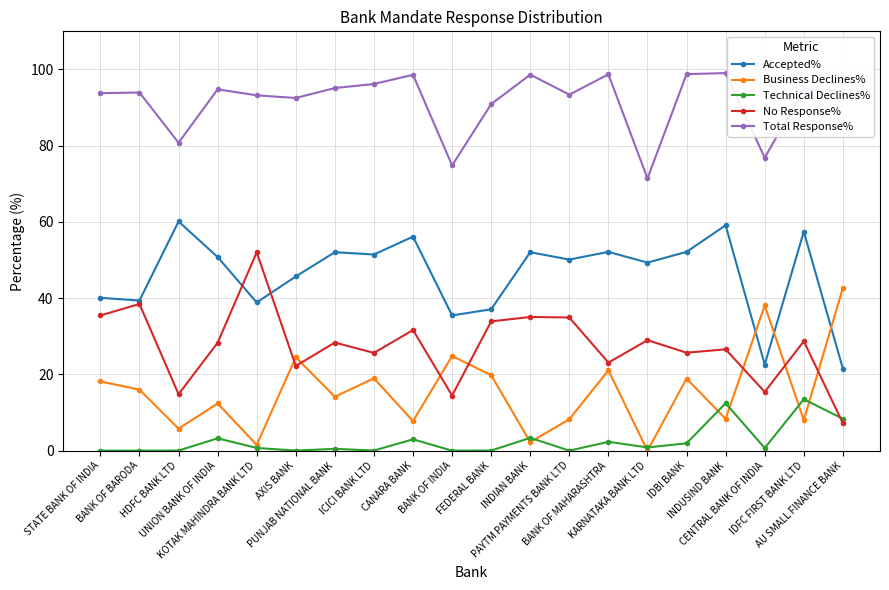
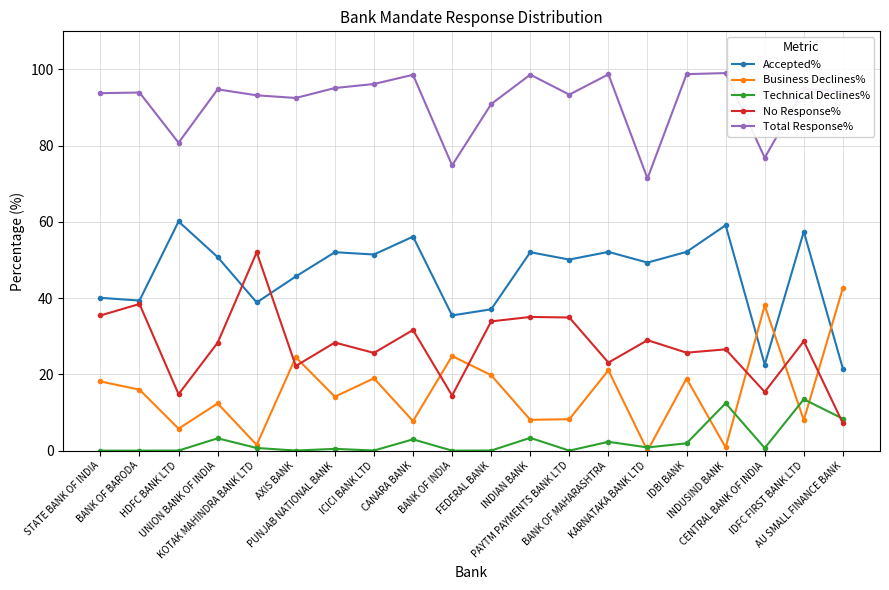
  {
    "Accepted%": {
      "STATE BANK OF INDIA": 40,
      "BANK OF BARODA": 39,
      "HDFC BANK LTD": 60,
      "UNION BANK OF INDIA": 51,
      "KOTAK MAHINDRA BANK LTD": 39,
      "AXIS BANK": 46,
      "PUNJAB NATIONAL BANK": 52,
      "ICICI BANK LTD": 51,
      "CANARA BANK": 56,
      "BANK OF INDIA": 35,
      "FEDERAL BANK": 37,
      "INDIAN BANK": 52,
      "PAYTM PAYMENTS BANK LTD": 50,
      "BANK OF MAHARASHTRA": 52,
      "KARNATAKA BANK LTD": 49,
      "IDBI BANK": 52,
      "INDUSIND BANK": 59,
      "CENTRAL BANK OF INDIA": 23,
      "IDFC FIRST BANK LTD": 57,
      "AU SMALL FINANCE BANK": 22
    },
    "Business Declines%": {
      "STATE BANK OF INDIA": 18,
      "BANK OF BARODA": 16,
      "HDFC BANK LTD": 6,
      "UNION BANK OF INDIA": 12,
      "KOTAK MAHINDRA BANK LTD": 2,
      "AXIS BANK": 25,
      "PUNJAB NATIONAL BANK": 14,
      "ICICI BANK LTD": 19,
      "CANARA BANK": 8,
      "BANK OF INDIA": 25,
      "FEDERAL BANK": 20,
-     "INDIAN BANK": 2,
+     "INDIAN BANK": 8,
      "PAYTM PAYMENTS BANK LTD": 8,
      "BANK OF MAHARASHTRA": 21,
      "KARNATAKA BANK LTD": 0,
      "IDBI BANK": 19,
-     "INDUSIND BANK": 8,
+     "INDUSIND BANK": 1,
      "CENTRAL BANK OF INDIA": 38,
      "IDFC FIRST BANK LTD": 8,
      "AU SMALL FINANCE BANK": 43
    },
    "Technical Declines%": {
      "STATE BANK OF INDIA": 0,
      "BANK OF BARODA": 0,
      "HDFC BANK LTD": 0,
      "UNION BANK OF INDIA": 3,
      "KOTAK MAHINDRA BANK LTD": 1,
      "AXIS BANK": 0,
      "PUNJAB NATIONAL BANK": 1,
      "ICICI BANK LTD": 0,
      "CANARA BANK": 3,
      "BANK OF INDIA": 0,
      "FEDERAL BANK": 0,
      "INDIAN BANK": 3,
      "PAYTM PAYMENTS BANK LTD": 0,
      "BANK OF MAHARASHTRA": 2,
      "KARNATAKA BANK LTD": 1,
      "IDBI BANK": 2,
      "INDUSIND BANK": 12,
      "CENTRAL BANK OF INDIA": 1,
      "IDFC FIRST BANK LTD": 14,
      "AU SMALL FINANCE BANK": 8
    },
    "No Response%": {
      "STATE BANK OF INDIA": 35,
      "BANK OF BARODA": 39,
      "HDFC BANK LTD": 15,
      "UNION BANK OF INDIA": 28,
      "KOTAK MAHINDRA BANK LTD": 52,
      "AXIS BANK": 22,
      "PUNJAB NATIONAL BANK": 28,
      "ICICI BANK LTD": 26,
      "CANARA BANK": 32,
      "BANK OF INDIA": 14,
      "FEDERAL BANK": 34,
      "INDIAN BANK": 35,
      "PAYTM PAYMENTS BANK LTD": 35,
      "BANK OF MAHARASHTRA": 23,
      "KARNATAKA BANK LTD": 29,
      "IDBI BANK": 26,
      "INDUSIND BANK": 27,
      "CENTRAL BANK OF INDIA": 15,
      "IDFC FIRST BANK LTD": 29,
      "AU SMALL FINANCE BANK": 7
    },
    "Total Response%": {
      "STATE BANK OF INDIA": 94,
      "BANK OF BARODA": 94,
      "HDFC BANK LTD": 81,
      "UNION BANK OF INDIA": 95,
      "KOTAK MAHINDRA BANK LTD": 93,
      "AXIS BANK": 93,
      "PUNJAB NATIONAL BANK": 95,
      "ICICI BANK LTD": 96,
      "CANARA BANK": 99,
      "BANK OF INDIA": 75,
      "FEDERAL BANK": 91,
      "INDIAN BANK": 99,
      "PAYTM PAYMENTS BANK LTD": 93,
      "BANK OF MAHARASHTRA": 99,
      "KARNATAKA BANK LTD": 71,
      "IDBI BANK": 99,
      "INDUSIND BANK": 99,
      "CENTRAL BANK OF INDIA": 77
    }
  }
